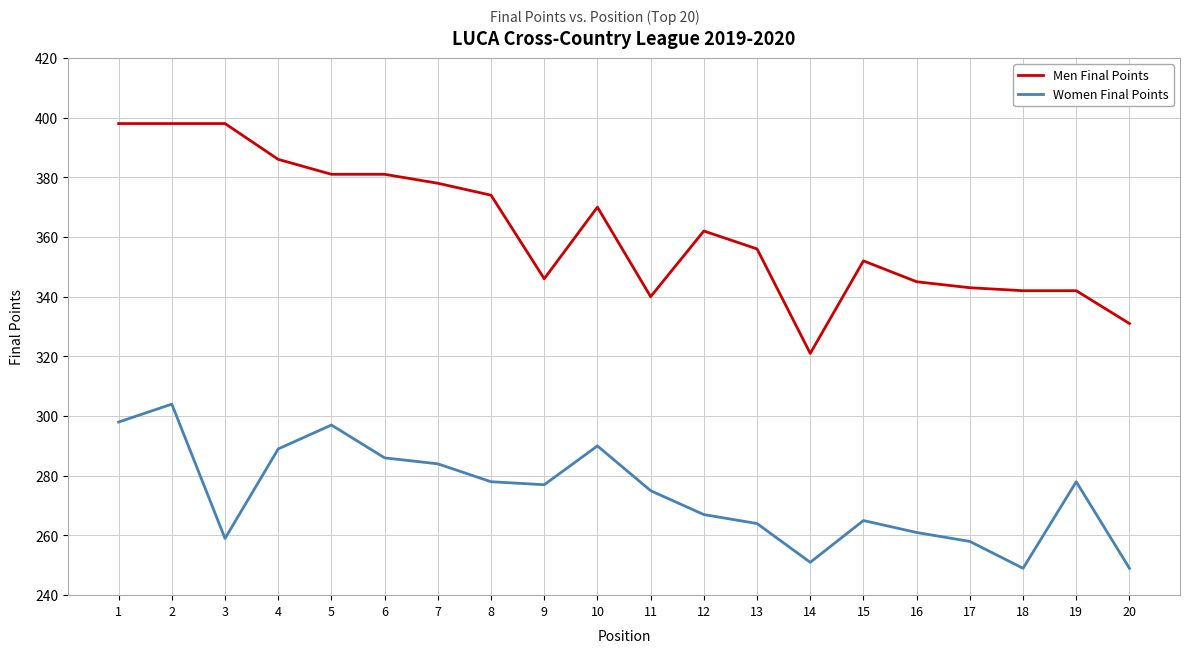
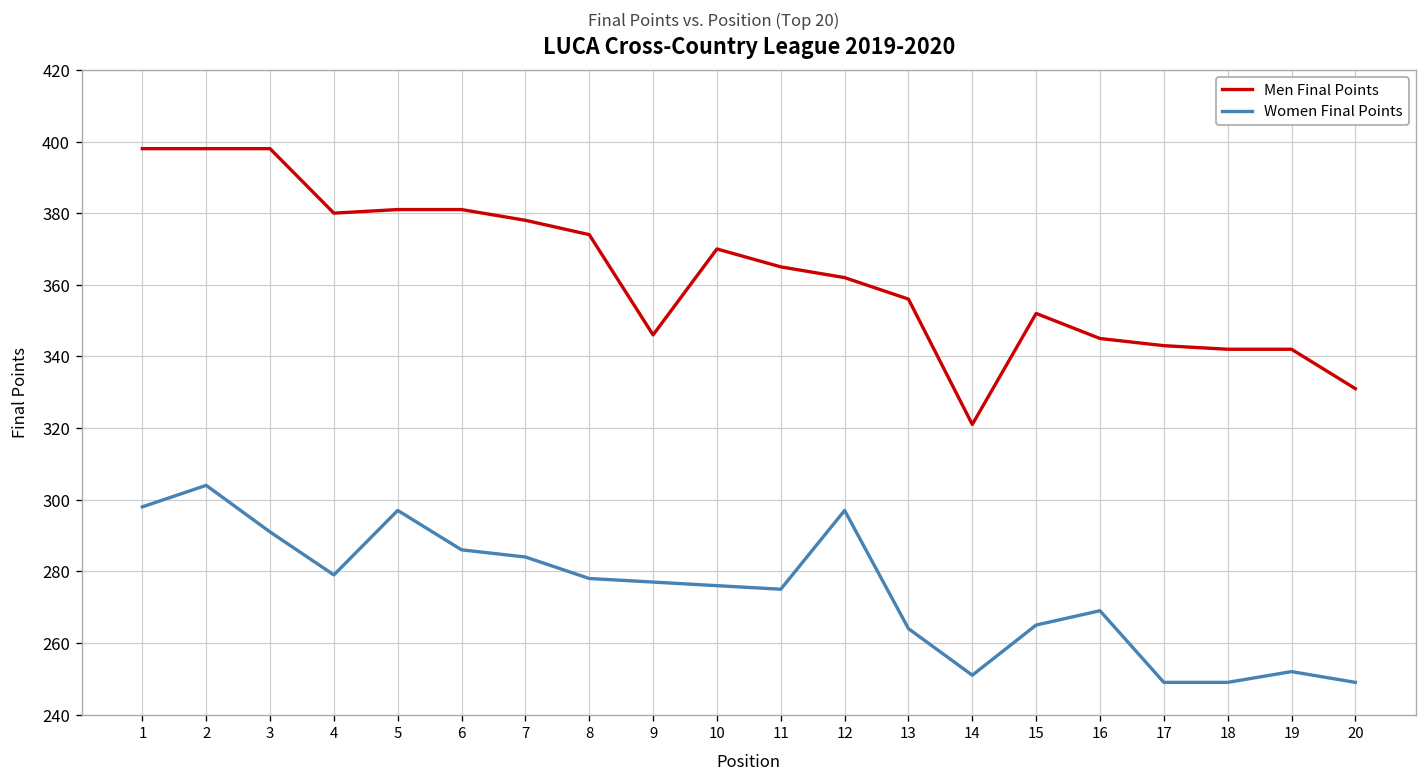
  {
    "Men Final Points": {
      "1": 398,
      "2": 398,
      "3": 398,
-     "4": 386,
+     "4": 380,
      "5": 381,
      "6": 381,
      "7": 378,
      "8": 374,
      "9": 346,
      "10": 370,
-     "11": 340,
+     "11": 365,
      "12": 362,
      "13": 356,
      "14": 321,
      "15": 352,
      "16": 345,
      "17": 343,
      "18": 342,
      "19": 342,
      "20": 331
    },
    "Women Final Points": {
      "1": 298,
      "2": 304,
-     "3": 259,
-     "4": 289,
+     "3": 291,
+     "4": 279,
      "5": 297,
      "6": 286,
      "7": 284,
      "8": 278,
      "9": 277,
-     "10": 290,
+     "10": 276,
      "11": 275,
-     "12": 267,
+     "12": 297,
      "13": 264,
      "14": 251,
      "15": 265,
-     "16": 261,
-     "17": 258,
+     "16": 269,
+     "17": 249,
      "18": 249,
-     "19": 278,
+     "19": 252,
      "20": 249
    }
  }
